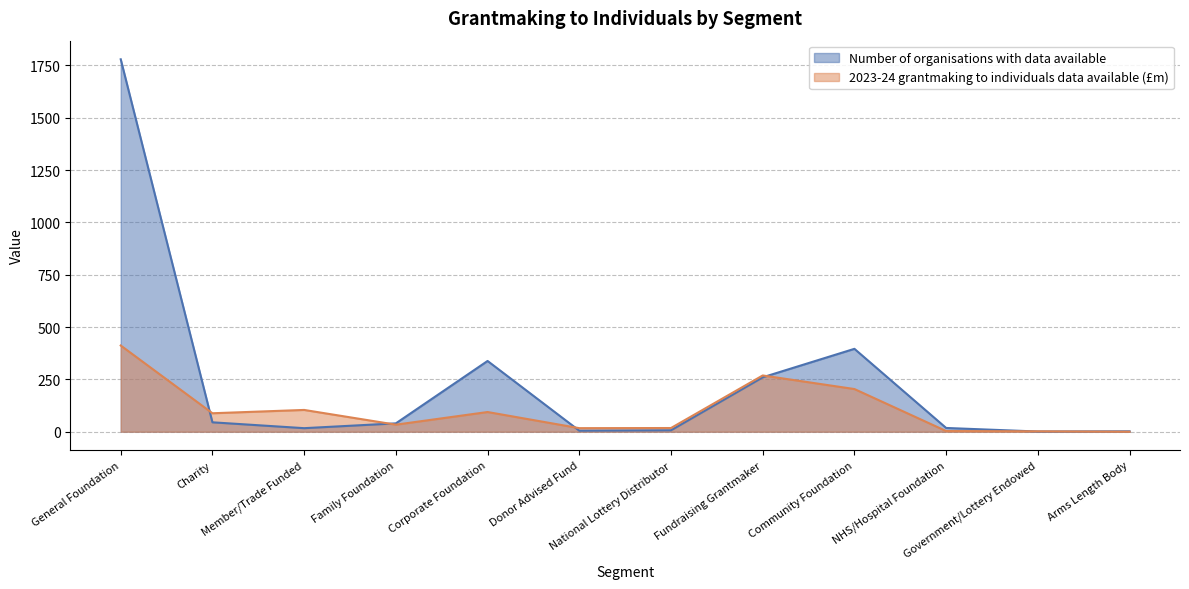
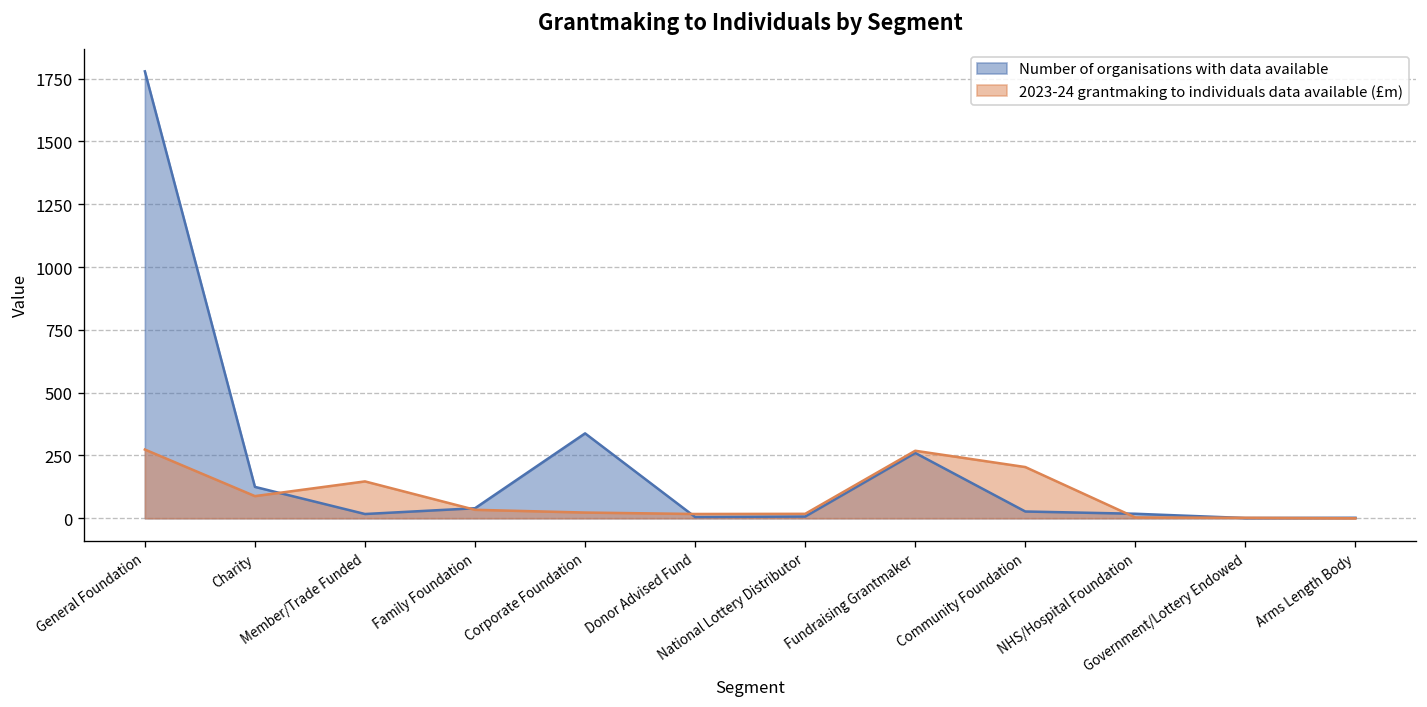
  {
    "Number of organisations with data available": {
      "General Foundation": 1780,
-     "Charity": 50,
+     "Charity": 130,
      "Member/Trade Funded": 20,
      "Corporate Foundation": 340,
-     "Community Foundation": 400,
+     "Community Foundation": 30,
      "NHS/Hospital Foundation": 20
    },
    "2023-24 grantmaking to individuals data available (£m)": {
-     "General Foundation": 410,
+     "General Foundation": 270,
      "Charity": 90,
-     "Member/Trade Funded": 100,
-     "Corporate Foundation": 90,
+     "Member/Trade Funded": 150,
+     "Corporate Foundation": 20,
      "Community Foundation": 200,
      "NHS/Hospital Foundation": 0
    }
  }
